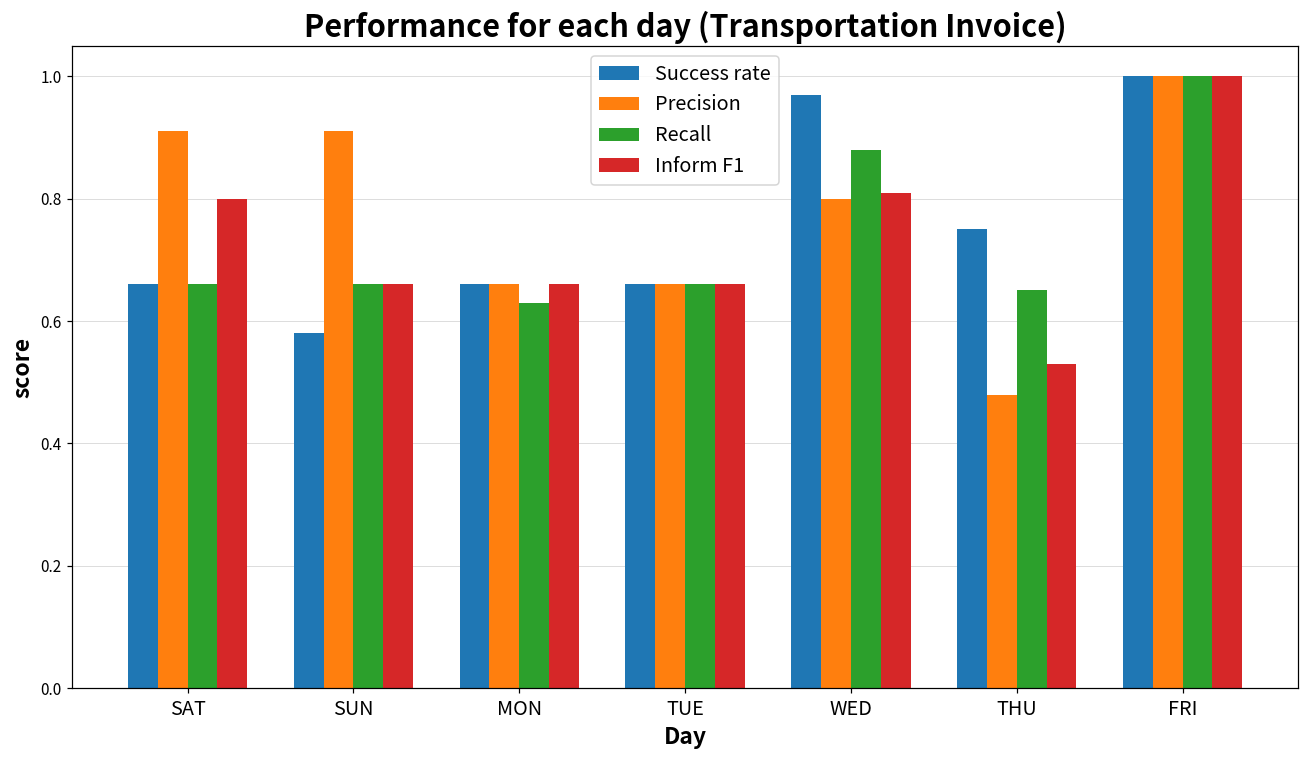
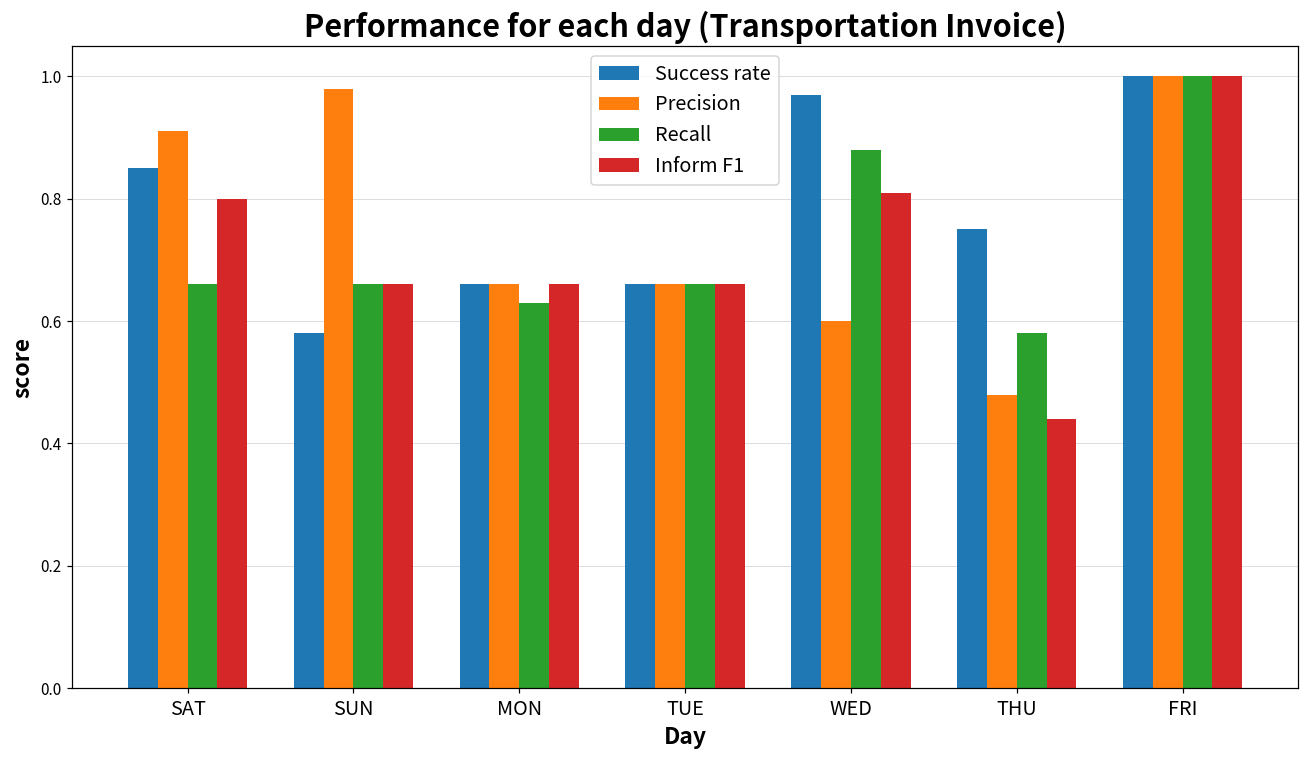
  {
    "Success rate": {
-     "SAT": 0.66,
+     "SAT": 0.85,
      "SUN": 0.58,
      "MON": 0.66,
      "TUE": 0.66,
      "WED": 0.97,
      "THU": 0.75,
      "FRI": 1.00
    },
    "Precision": {
      "SAT": 0.91,
-     "SUN": 0.91,
+     "SUN": 0.98,
      "MON": 0.66,
      "TUE": 0.66,
-     "WED": 0.8,
+     "WED": 0.6,
      "THU": 0.48,
      "FRI": 1.00
    },
    "Recall": {
      "SAT": 0.66,
      "SUN": 0.66,
      "MON": 0.63,
      "TUE": 0.66,
      "WED": 0.88,
-     "THU": 0.65,
+     "THU": 0.58,
      "FRI": 1.00
    },
    "Inform F1": {
      "SAT": 0.80,
      "SUN": 0.66,
      "MON": 0.66,
      "TUE": 0.66,
      "WED": 0.81,
-     "THU": 0.53,
+     "THU": 0.44,
      "FRI": 1.00
    }
  }
